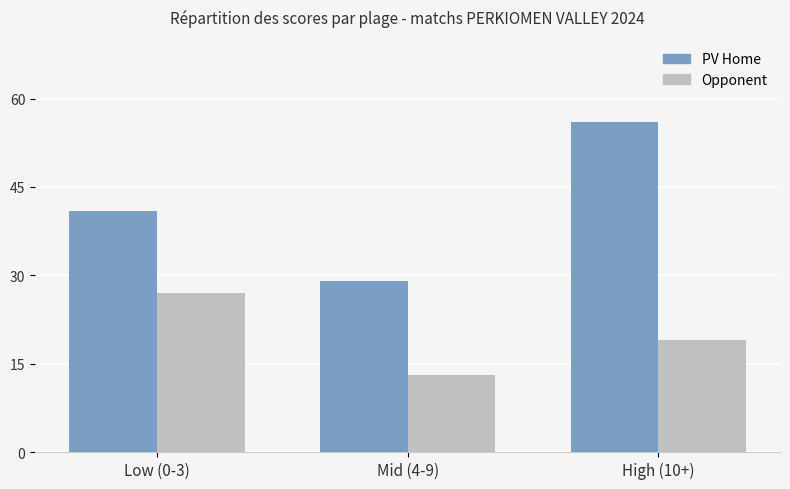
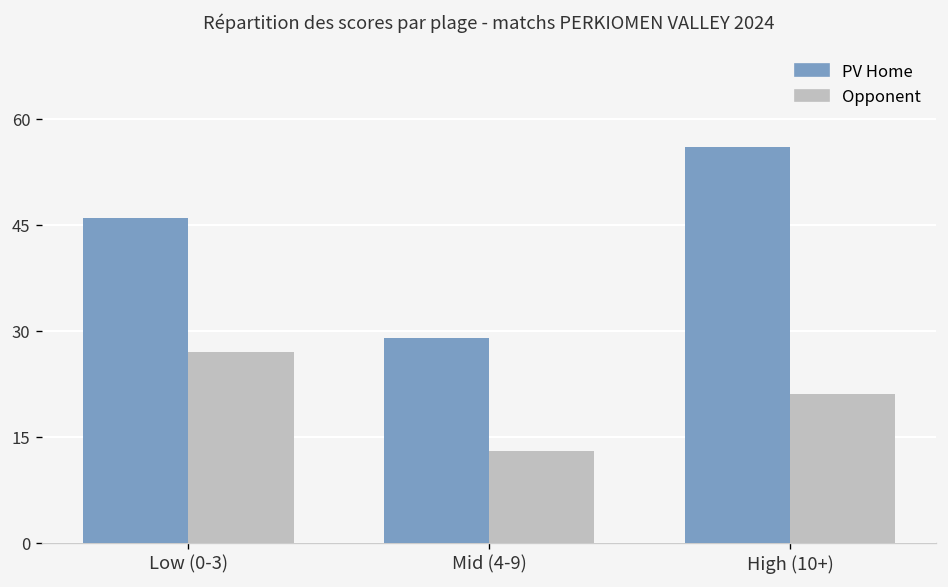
  {
    "PV Home": {
-     "Low (0-3)": 41,
+     "Low (0-3)": 46,
      "Mid (4-9)": 29,
      "High (10+)": 56
    },
    "Opponent": {
      "Low (0-3)": 27,
      "Mid (4-9)": 13,
-     "High (10+)": 19
+     "High (10+)": 21
    }
  }
